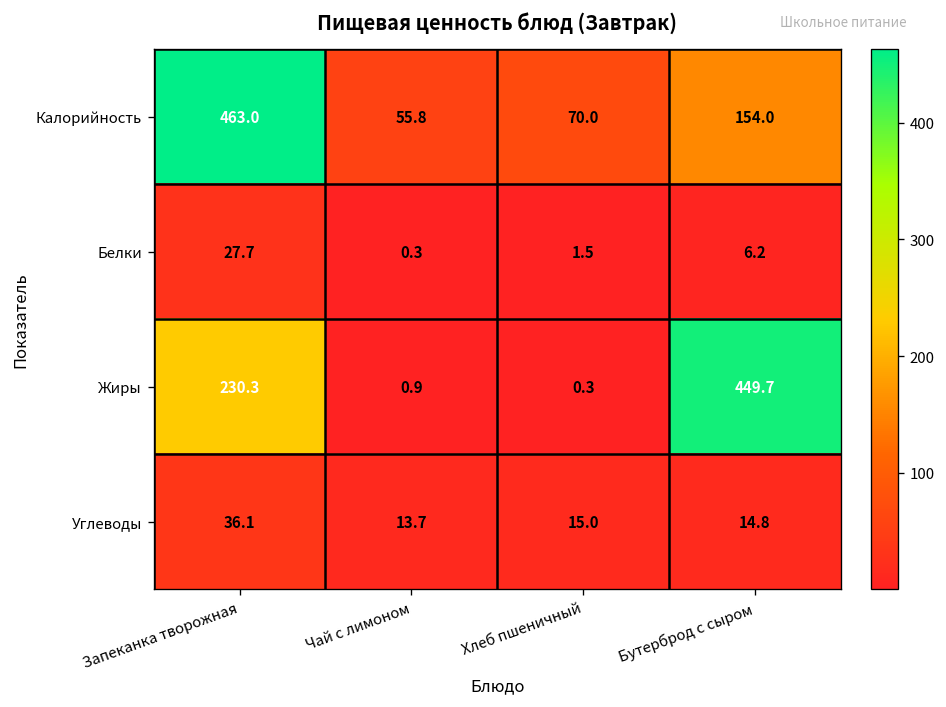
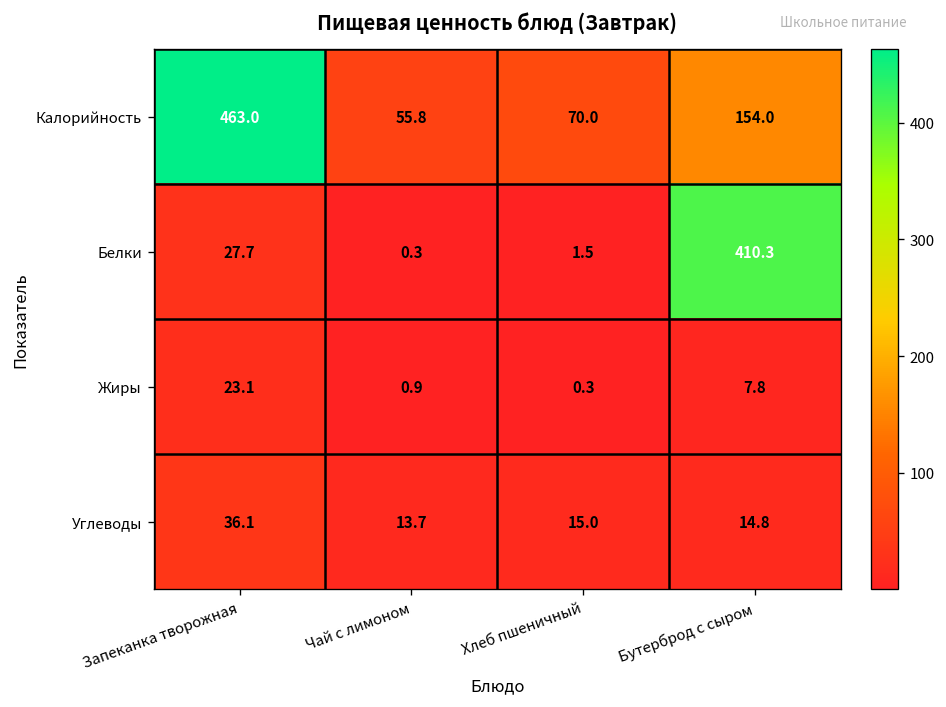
  {
    "Калорийность": {
      "Запеканка творожная": 463.0,
      "Чай с лимоном": 55.8,
      "Хлеб пшеничный": 70.0,
      "Бутерброд с сыром": 154.0
    },
    "Белки": {
      "Запеканка творожная": 27.7,
      "Чай с лимоном": 0.3,
      "Хлеб пшеничный": 1.5,
-     "Бутерброд с сыром": 6.2
+     "Бутерброд с сыром": 410.3
    },
    "Жиры": {
-     "Запеканка творожная": 230.3,
+     "Запеканка творожная": 23.1,
      "Чай с лимоном": 0.9,
      "Хлеб пшеничный": 0.3,
-     "Бутерброд с сыром": 449.7
+     "Бутерброд с сыром": 7.8
    },
    "Углеводы": {
      "Запеканка творожная": 36.1,
      "Чай с лимоном": 13.7,
      "Хлеб пшеничный": 15.0,
      "Бутерброд с сыром": 14.8
    }
  }
